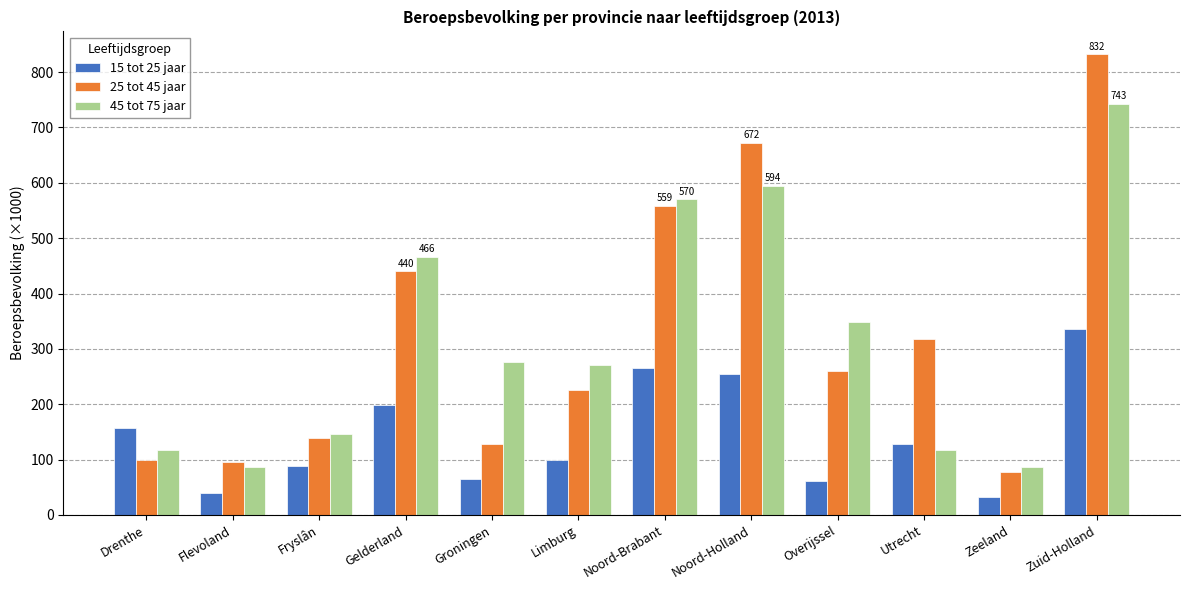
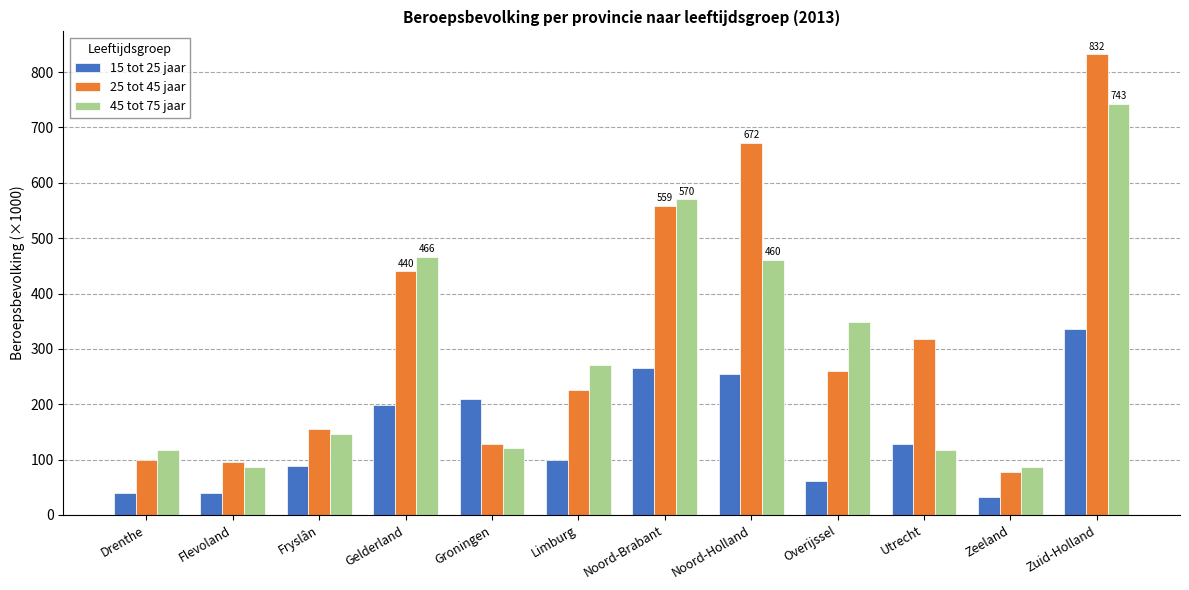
  {
    "15 tot 25 jaar": {
-     "Drenthe": 160,
+     "Drenthe": 40,
      "Flevoland": 40,
      "Fryslân": 90,
      "Gelderland": 200,
-     "Groningen": 70,
+     "Groningen": 210,
      "Limburg": 100,
      "Noord-Brabant": 270,
      "Noord-Holland": 260,
      "Overijssel": 60,
      "Utrecht": 130,
      "Zeeland": 30,
      "Zuid-Holland": 340
    },
    "25 tot 45 jaar": {
      "Drenthe": 100,
      "Flevoland": 100,
-     "Fryslân": 140,
+     "Fryslân": 160,
      "Groningen": 130,
      "Limburg": 230,
      "Overijssel": 260,
      "Utrecht": 320,
      "Zeeland": 80
    },
    "45 tot 75 jaar": {
      "Gelderland": 466,
-     "Groningen": 280,
+     "Groningen": 120,
      "Noord-Brabant": 570,
-     "Noord-Holland": 594,
+     "Noord-Holland": 460,
      "Zuid-Holland": 743
    }
  }
